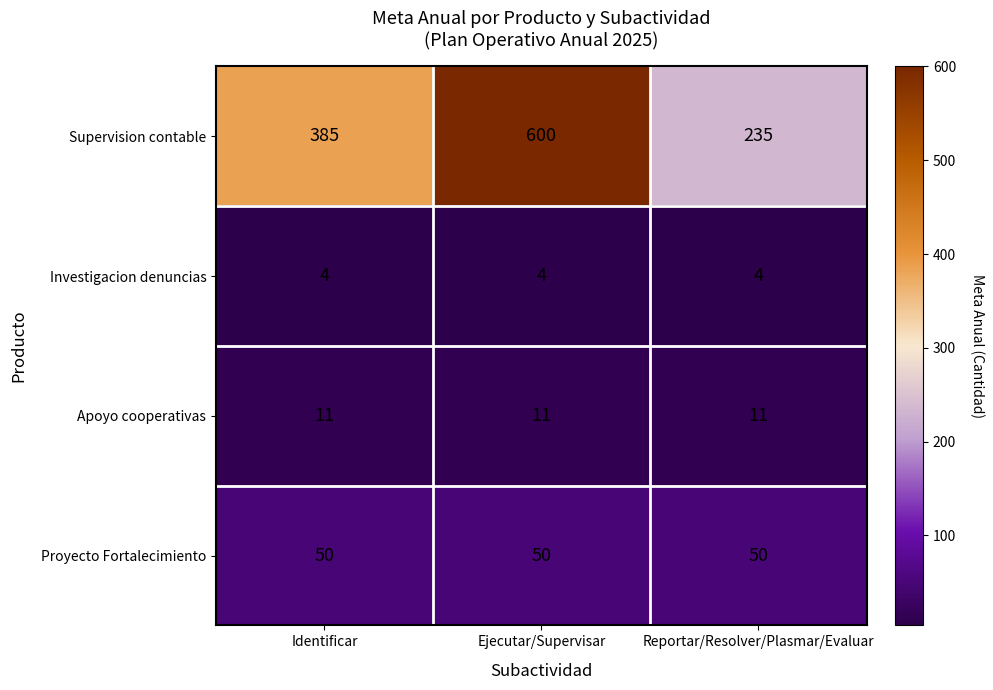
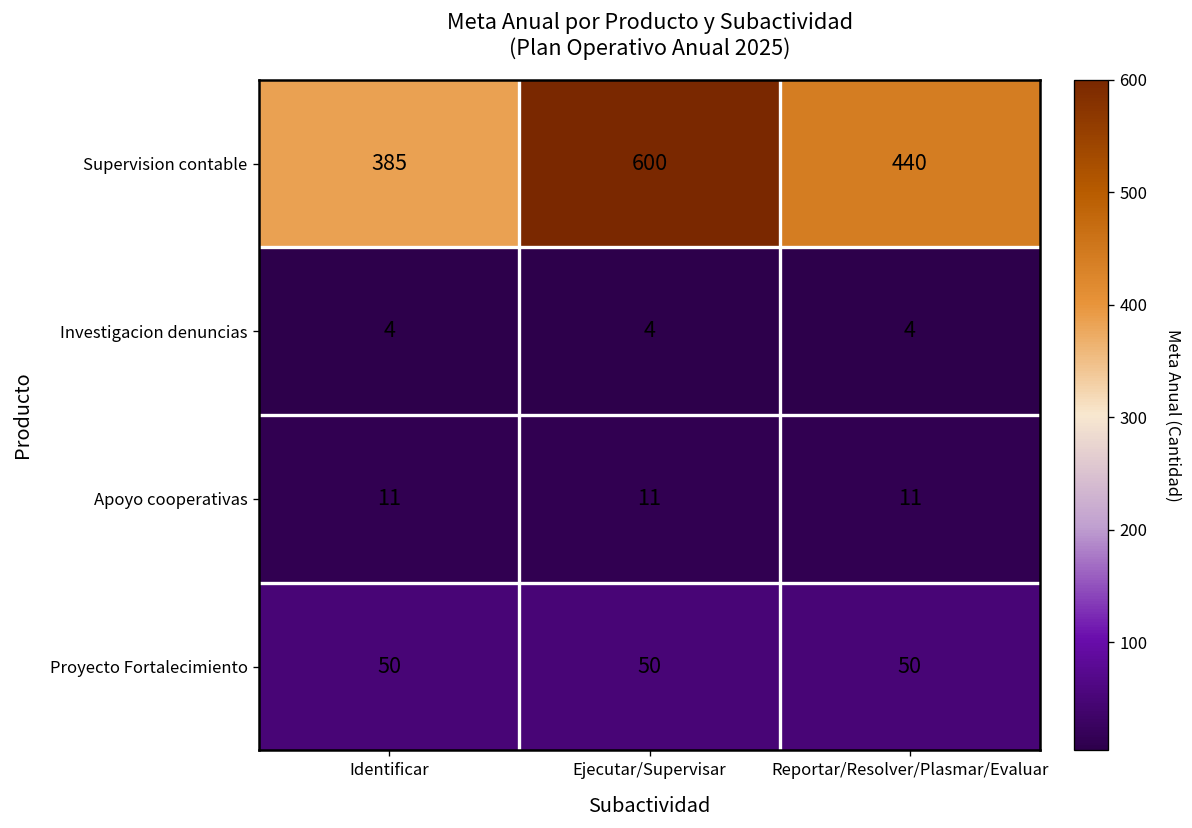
  {
    "Supervision contable": {
      "Identificar": 385,
      "Ejecutar/Supervisar": 600,
-     "Reportar/Resolver/Plasmar/Evaluar": 235
+     "Reportar/Resolver/Plasmar/Evaluar": 440
    },
    "Investigacion denuncias": {
      "Identificar": 4,
      "Ejecutar/Supervisar": 4,
      "Reportar/Resolver/Plasmar/Evaluar": 4
    },
    "Apoyo cooperativas": {
      "Identificar": 11,
      "Ejecutar/Supervisar": 11,
      "Reportar/Resolver/Plasmar/Evaluar": 11
    },
    "Proyecto Fortalecimiento": {
      "Identificar": 50,
      "Ejecutar/Supervisar": 50,
      "Reportar/Resolver/Plasmar/Evaluar": 50
    }
  }
